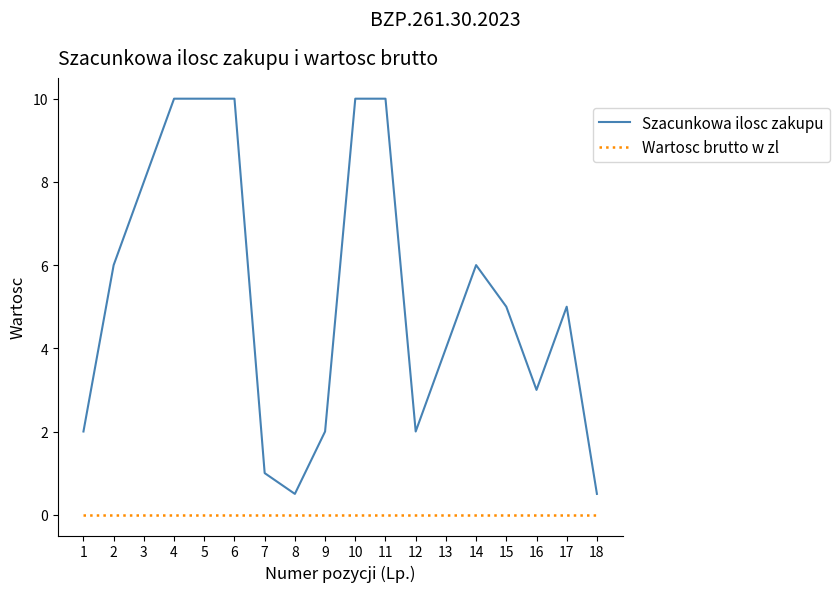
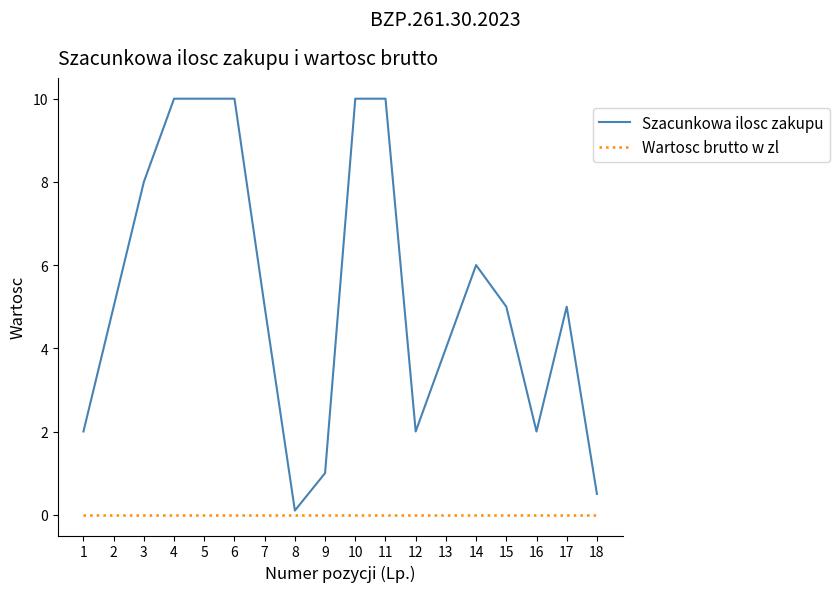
  {
    "Szacunkowa ilosc zakupu": {
      "1": 2.0,
-     "2": 6,
+     "2": 5,
      "3": 8.0,
      "4": 10.0,
      "5": 10.0,
      "6": 10.0,
-     "7": 1,
-     "8": 0.5,
-     "9": 2,
+     "7": 5,
+     "8": 0.1,
+     "9": 1,
      "10": 10.0,
      "11": 10.0,
      "12": 2.0,
      "13": 4.0,
      "14": 6.0,
      "15": 5.0,
-     "16": 3,
+     "16": 2,
      "17": 5.0,
      "18": 0.5
    },
    "Wartosc brutto w zl": {
      "1": 0.0,
      "2": 0.0,
      "3": 0.0,
      "4": 0.0,
      "5": 0.0,
      "6": 0.0,
      "7": 0.0,
      "8": 0.0,
      "9": 0.0,
      "10": 0.0,
      "11": 0.0,
      "12": 0.0,
      "13": 0.0,
      "14": 0.0,
      "15": 0.0,
      "16": 0.0,
      "17": 0.0,
      "18": 0.0
    }
  }
